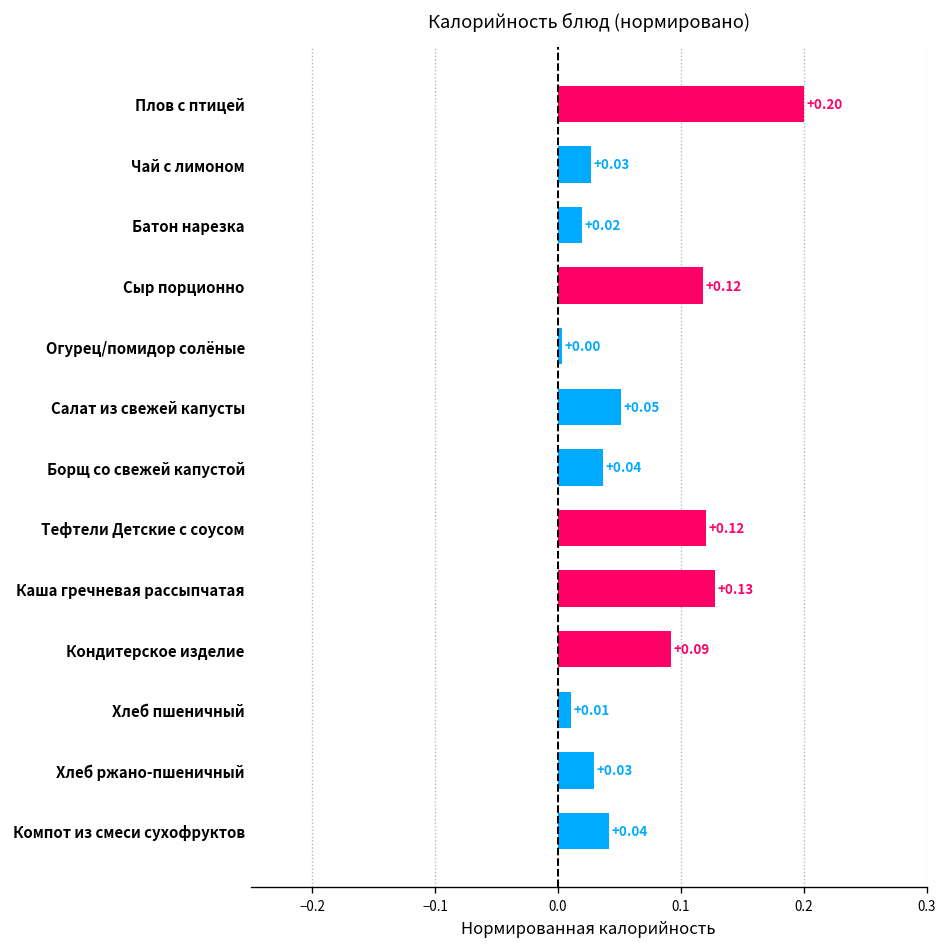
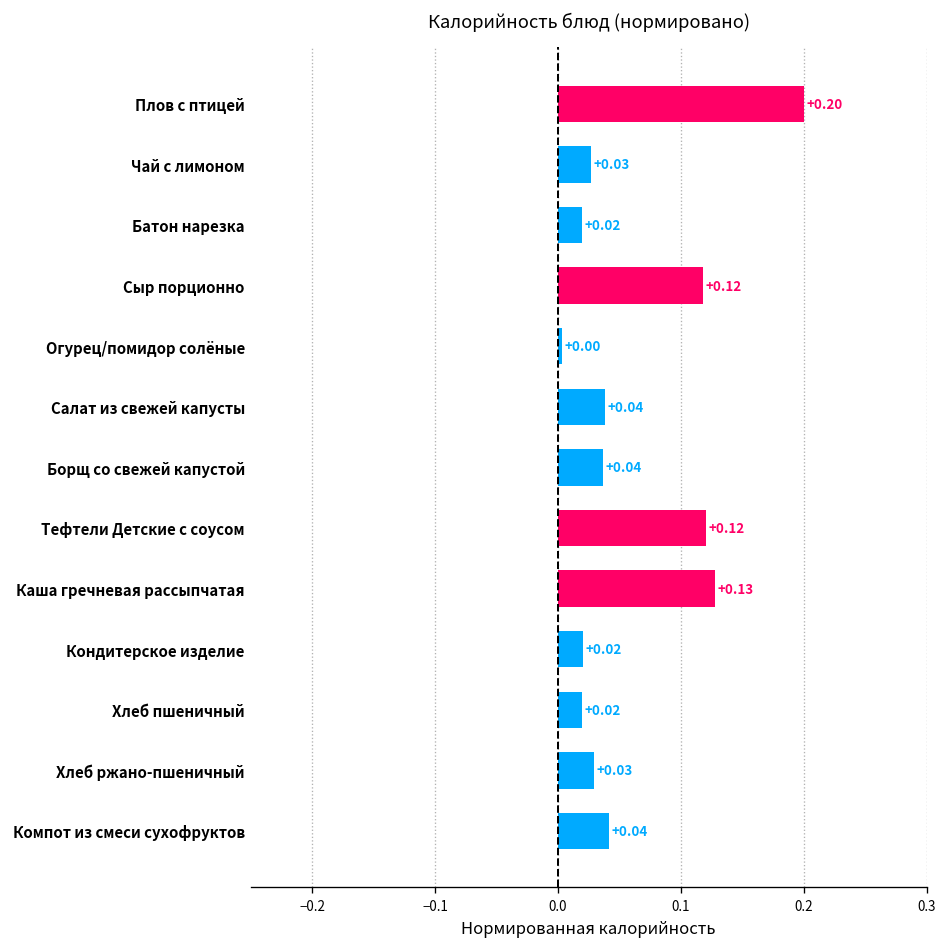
  {
    "Плов с птицей": "+0.20",
    "Чай с лимоном": "+0.03",
    "Батон нарезка": "+0.02",
    "Сыр порционно": "+0.12",
    "Огурец/помидор солёные": "+0.00",
-   "Салат из свежей капусты": "+0.05",
+   "Салат из свежей капусты": "+0.04",
    "Борщ со свежей капустой": "+0.04",
    "Тефтели Детские с соусом": "+0.12",
    "Каша гречневая рассыпчатая": "+0.13",
-   "Кондитерское изделие": "+0.09",
-   "Хлеб пшеничный": "+0.01",
+   "Кондитерское изделие": "+0.02",
+   "Хлеб пшеничный": "+0.02",
    "Хлеб ржано-пшеничный": "+0.03",
    "Компот из смеси сухофруктов": "+0.04"
  }
